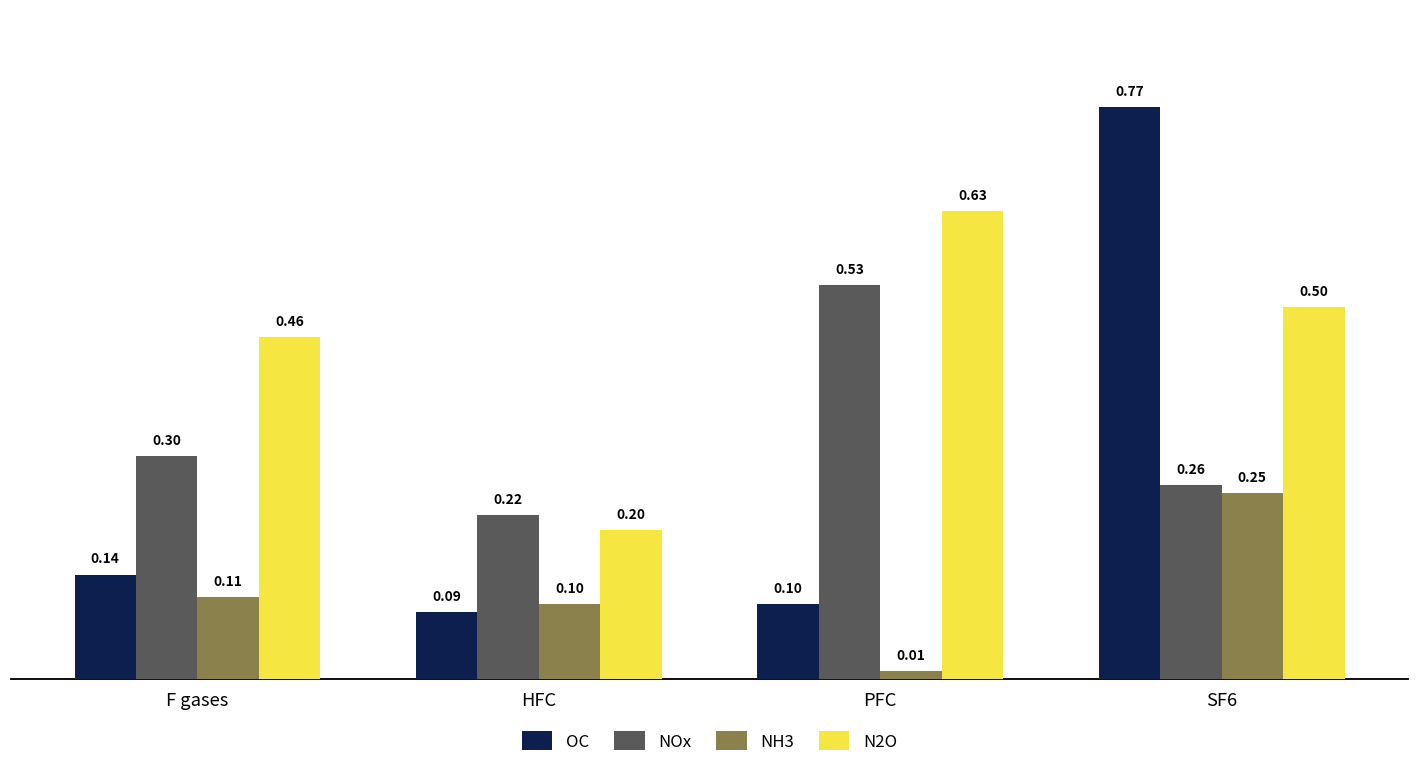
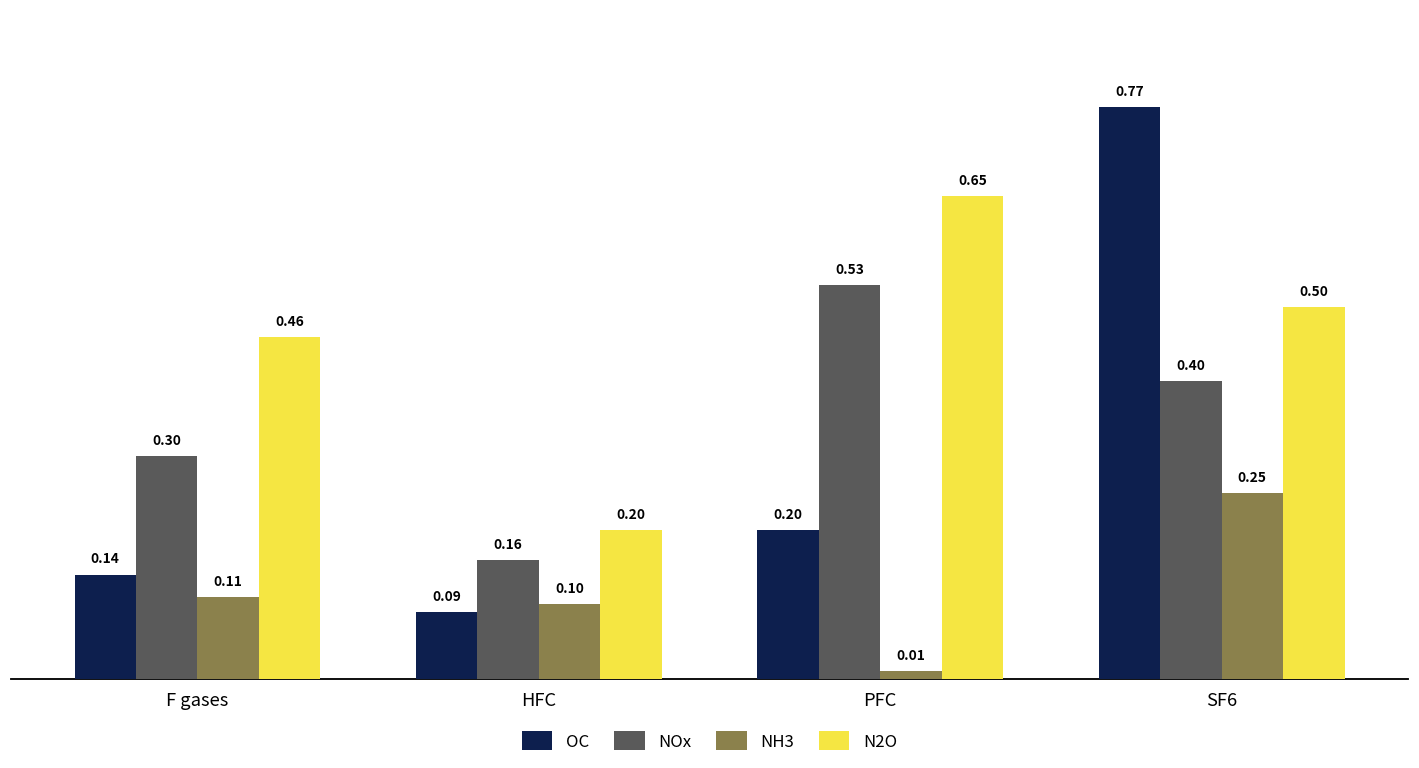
  {
    "OC": {
      "F gases": 0.14,
      "HFC": 0.09,
-     "PFC": 0.10,
+     "PFC": 0.20,
      "SF6": 0.77
    },
    "NOx": {
      "F gases": 0.30,
-     "HFC": 0.22,
+     "HFC": 0.16,
      "PFC": 0.53,
-     "SF6": 0.26
+     "SF6": 0.40
    },
    "NH3": {
      "F gases": 0.11,
      "HFC": 0.10,
      "PFC": 0.01,
      "SF6": 0.25
    },
    "N2O": {
      "F gases": 0.46,
      "HFC": 0.20,
-     "PFC": 0.63,
+     "PFC": 0.65,
      "SF6": 0.50
    }
  }
